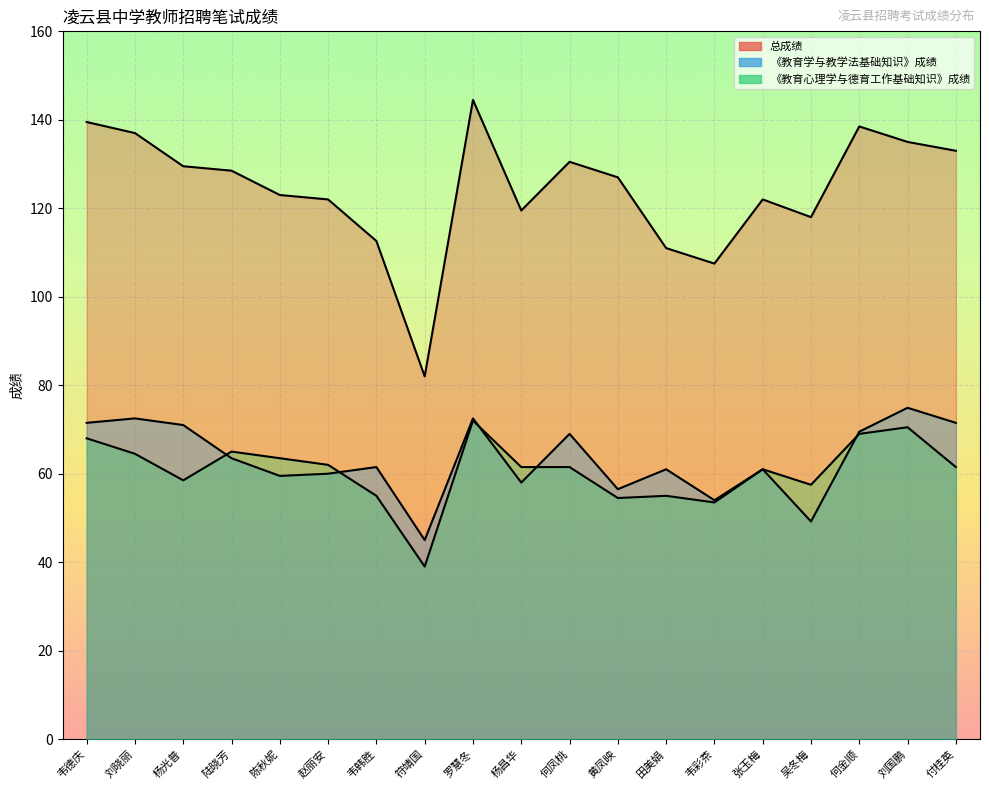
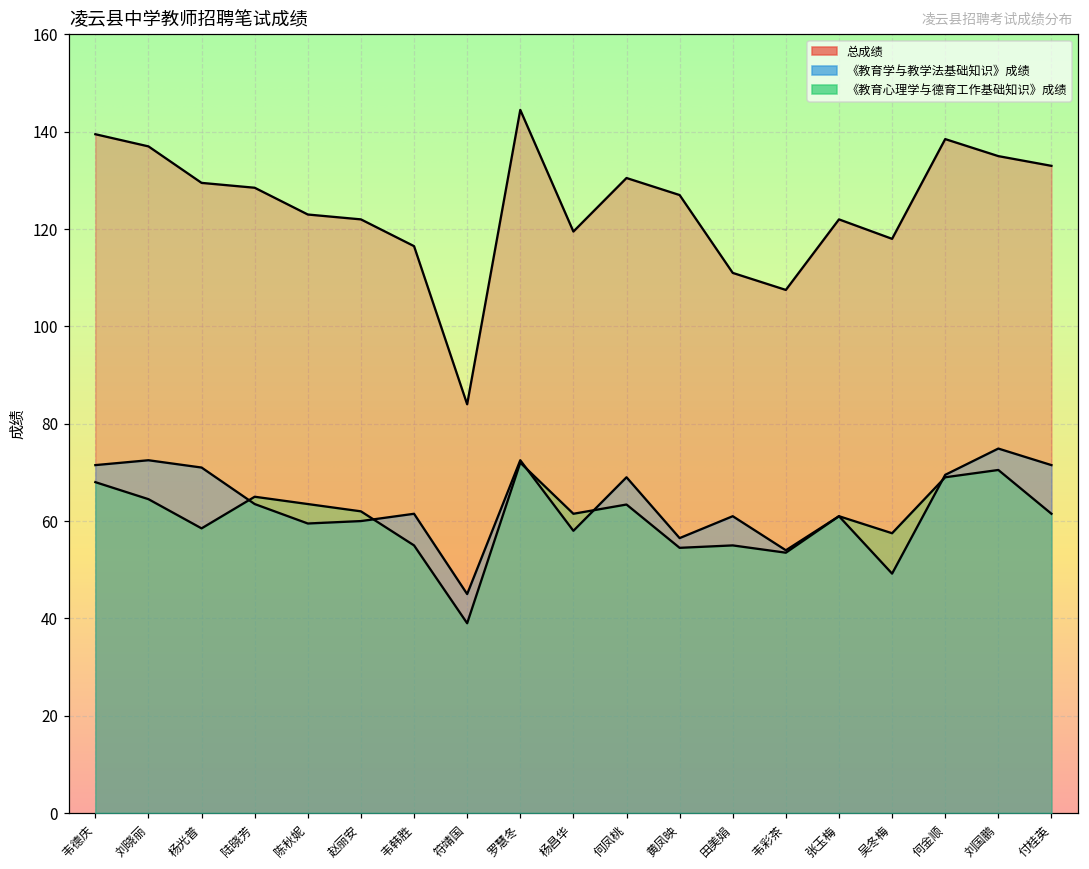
  {
    "总成绩": {
      "韦德庆": 140,
      "刘晓丽": 137,
      "杨光普": 130,
      "陆晓芳": 129,
      "陈秋妮": 123,
      "赵丽安": 122,
-     "韦韩胜": 113,
-     "符靖国": 82,
+     "韦韩胜": 117,
+     "符靖国": 84,
      "罗慧冬": 145,
      "杨昌华": 120,
      "何凤桃": 131,
      "黄凤映": 127,
      "田美娟": 111,
      "韦彩茶": 108,
      "张玉梅": 122,
      "吴冬梅": 118,
      "何金顺": 139,
      "刘国鹏": 135,
      "付桂英": 133
    },
    "《教育学与教学法基础知识》成绩": {
      "韦德庆": 72,
      "刘晓丽": 73,
      "杨光普": 71,
      "陆晓芳": 64,
      "陈秋妮": 60,
      "赵丽安": 60,
      "韦韩胜": 62,
      "符靖国": 45,
      "杨昌华": 58,
      "何凤桃": 69,
      "黄凤映": 57,
      "田美娟": 61,
      "吴冬梅": 49,
      "刘国鹏": 75,
      "付桂英": 72
    },
    "《教育心理学与德育工作基础知识》成绩": {
      "韦德庆": 68,
      "刘晓丽": 65,
      "杨光普": 59,
      "陆晓芳": 65,
      "陈秋妮": 64,
      "赵丽安": 62,
      "韦韩胜": 55,
      "符靖国": 39,
      "杨昌华": 62,
-     "何凤桃": 62,
+     "何凤桃": 63,
      "黄凤映": 55,
      "田美娟": 55,
      "吴冬梅": 58,
      "刘国鹏": 71,
      "付桂英": 62
    }
  }
